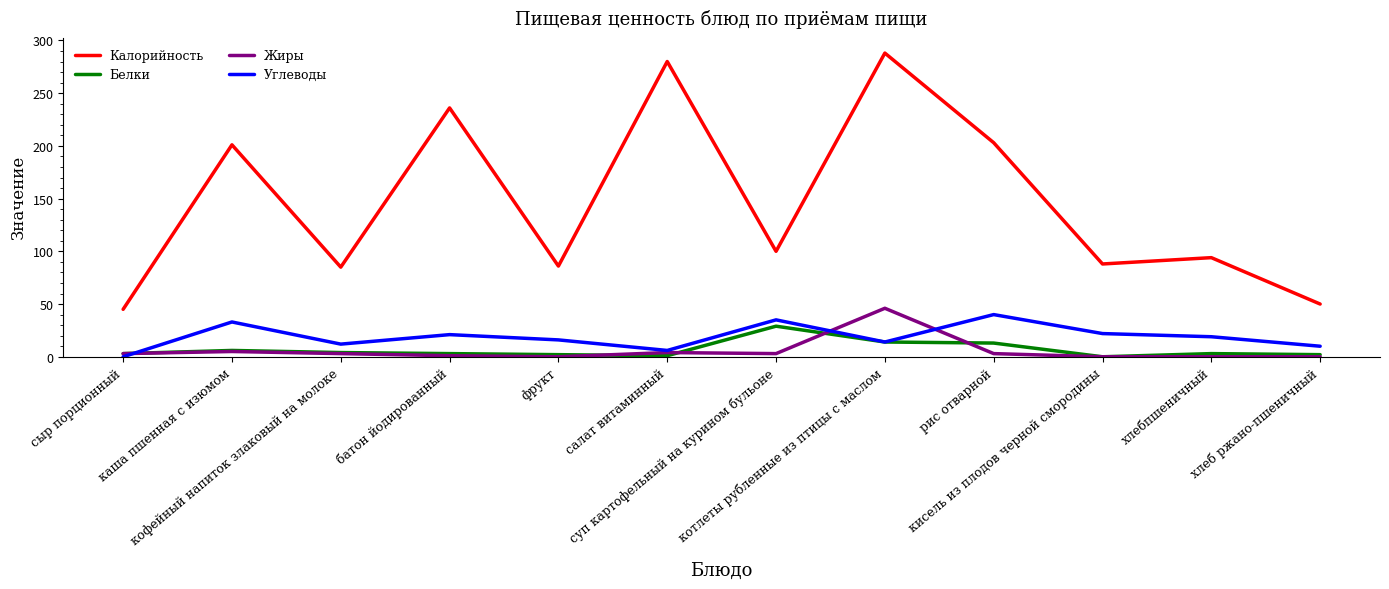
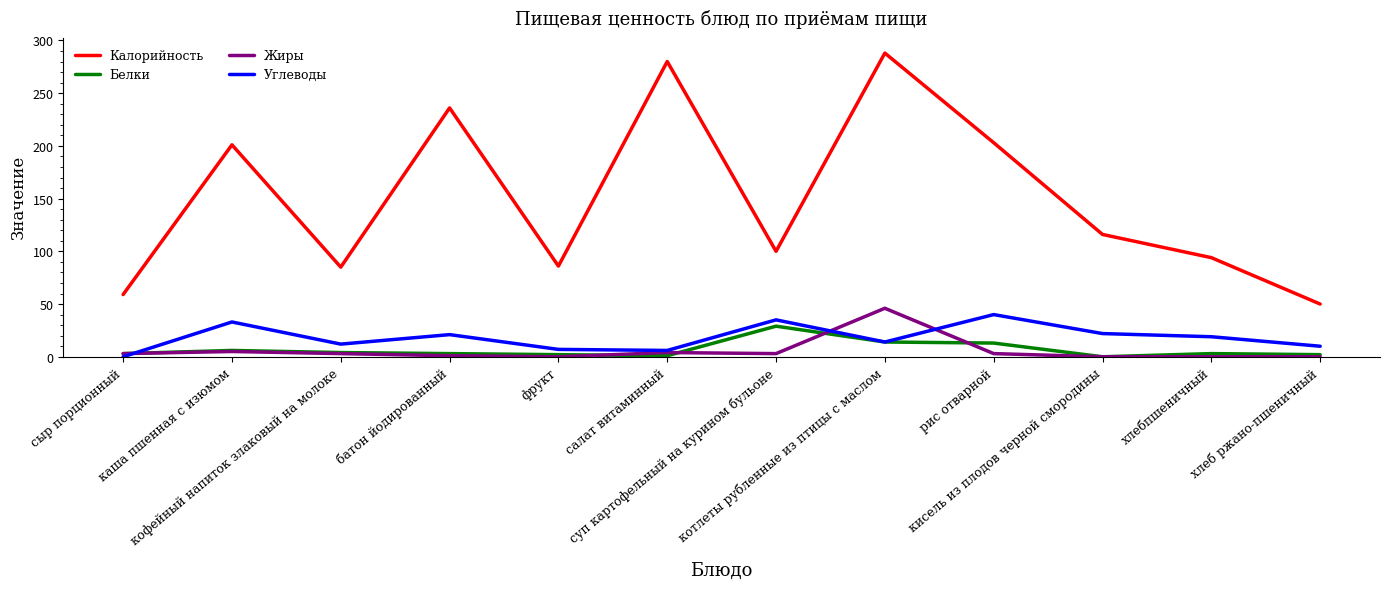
  {
    "Калорийность": {
-     "сыр порционный": 45,
+     "сыр порционный": 59,
      "каша пшенная с изюмом": 201,
      "кофейный напиток злаковый на молоке": 85,
      "батон йодированный": 236,
      "фрукт": 86,
      "салат витаминный": 280,
      "суп картофельный на курином бульоне": 100,
      "котлеты рубленные из птицы с маслом": 288,
      "рис отварной": 203,
-     "кисель из плодов черной смородины": 88,
+     "кисель из плодов черной смородины": 116,
      "хлебпшеничный": 94,
      "хлеб ржано-пшеничный": 50
    },
    "Белки": {
      "салат витаминный": 1,
      "суп картофельный на курином бульоне": 29,
      "рис отварной": 13,
      "хлебпшеничный": 3
    },
    "Жиры": {
      "суп картофельный на курином бульоне": 3,
      "котлеты рубленные из птицы с маслом": 46,
      "рис отварной": 3,
      "хлебпшеничный": 0
    },
    "Углеводы": {
      "сыр порционный": 0,
      "каша пшенная с изюмом": 33,
      "кофейный напиток злаковый на молоке": 12,
      "батон йодированный": 21,
-     "фрукт": 16,
+     "фрукт": 7,
      "суп картофельный на курином бульоне": 35,
      "рис отварной": 40,
      "кисель из плодов черной смородины": 22,
      "хлебпшеничный": 19,
      "хлеб ржано-пшеничный": 10
    }
  }
